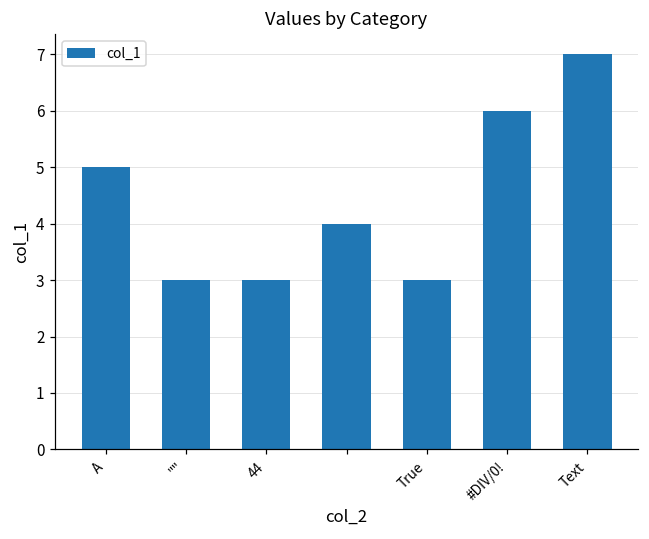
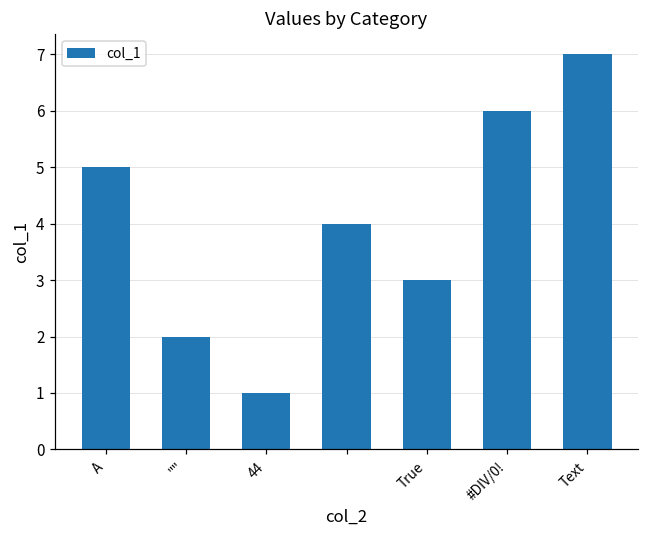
  {
    "A": 5,
-   "\"\"": 3,
-   "44": 3,
+   "\"\"": 2,
+   "44": 1,
    "True": 3,
    "#DIV/0!": 6,
    "Text": 7
  }
